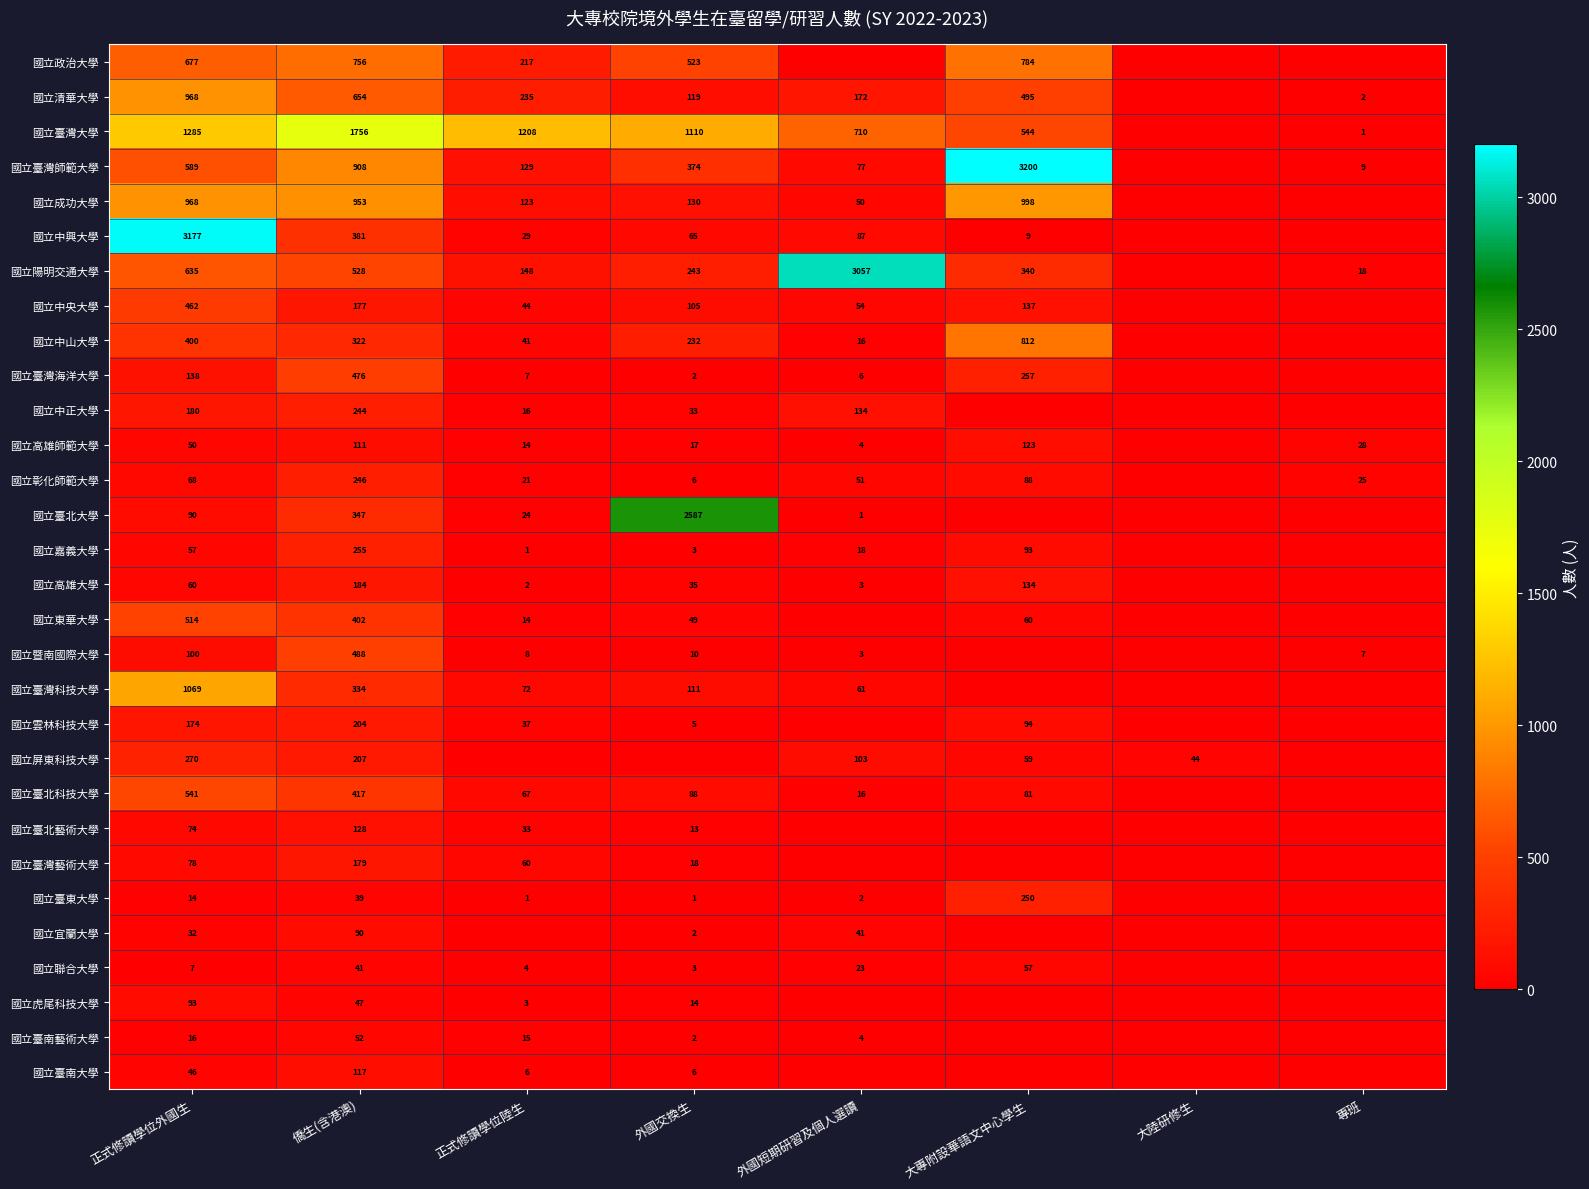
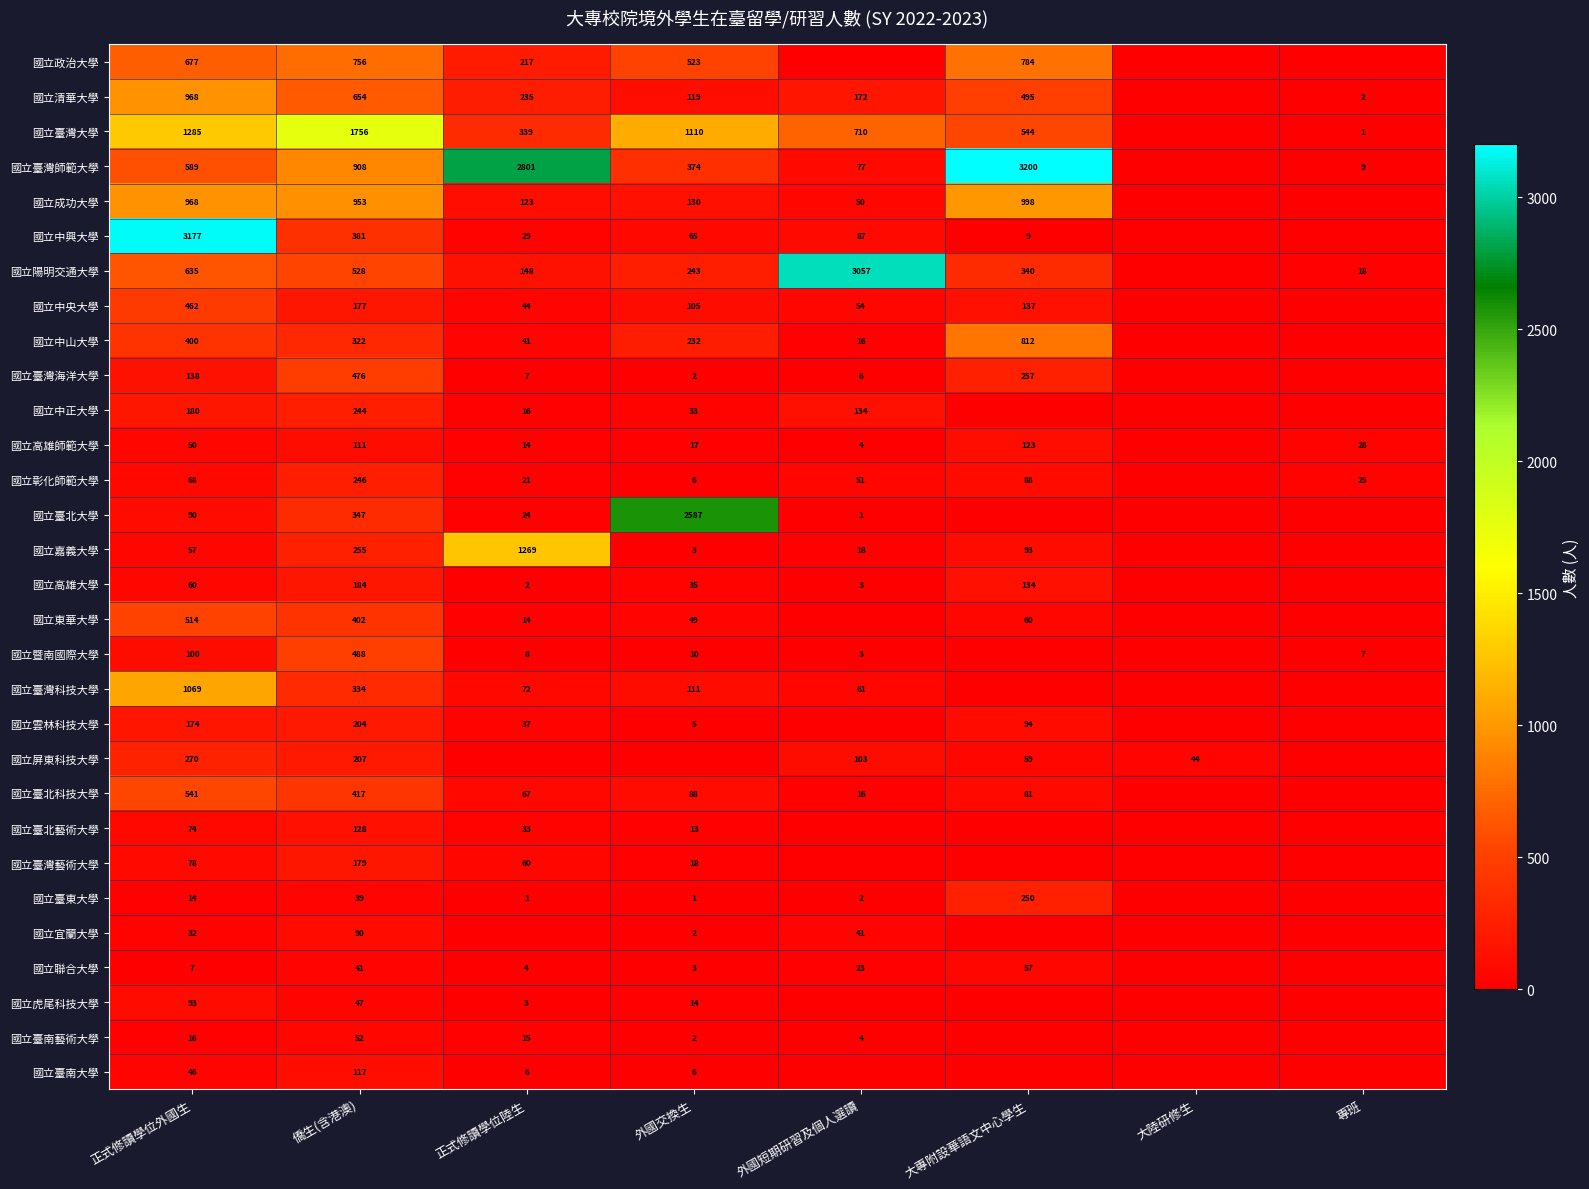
  {
    "國立政治大學": {
      "正式修讀學位外國生": 677,
      "僑生(含港澳)": 756,
      "正式修讀學位陸生": 217,
      "外國交換生": 523,
      "大專附設華語文中心學生": 784
    },
    "國立清華大學": {
      "正式修讀學位外國生": 968,
      "僑生(含港澳)": 654,
      "正式修讀學位陸生": 235,
      "外國交換生": 119,
      "外國短期研習及個人選讀": 172,
      "大專附設華語文中心學生": 495,
      "專班": 2
    },
    "國立臺灣大學": {
      "正式修讀學位外國生": 1285,
      "僑生(含港澳)": 1756,
-     "正式修讀學位陸生": 1208,
+     "正式修讀學位陸生": 339,
      "外國交換生": 1110,
      "外國短期研習及個人選讀": 710,
      "大專附設華語文中心學生": 544,
      "專班": 1
    },
    "國立臺灣師範大學": {
      "正式修讀學位外國生": 589,
      "僑生(含港澳)": 908,
-     "正式修讀學位陸生": 129,
+     "正式修讀學位陸生": 2801,
      "外國交換生": 374,
      "外國短期研習及個人選讀": 77,
      "大專附設華語文中心學生": 3200,
      "專班": 9
    },
    "國立成功大學": {
      "正式修讀學位外國生": 968,
      "僑生(含港澳)": 953,
      "正式修讀學位陸生": 123,
      "外國交換生": 130,
      "外國短期研習及個人選讀": 50,
      "大專附設華語文中心學生": 998
    },
    "國立中興大學": {
      "正式修讀學位外國生": 3177,
      "僑生(含港澳)": 381,
      "正式修讀學位陸生": 29,
      "外國交換生": 65,
      "外國短期研習及個人選讀": 87,
      "大專附設華語文中心學生": 9
    },
    "國立陽明交通大學": {
      "正式修讀學位外國生": 635,
      "僑生(含港澳)": 528,
      "正式修讀學位陸生": 148,
      "外國交換生": 243,
      "外國短期研習及個人選讀": 3057,
      "大專附設華語文中心學生": 340,
      "專班": 18
    },
    "國立中央大學": {
      "正式修讀學位外國生": 462,
      "僑生(含港澳)": 177,
      "正式修讀學位陸生": 44,
      "外國交換生": 105,
      "外國短期研習及個人選讀": 54,
      "大專附設華語文中心學生": 137
    },
    "國立中山大學": {
      "正式修讀學位外國生": 400,
      "僑生(含港澳)": 322,
      "正式修讀學位陸生": 41,
      "外國交換生": 232,
      "外國短期研習及個人選讀": 16,
      "大專附設華語文中心學生": 812
    },
    "國立臺灣海洋大學": {
      "正式修讀學位外國生": 138,
      "僑生(含港澳)": 476,
      "正式修讀學位陸生": 7,
      "外國交換生": 2,
      "外國短期研習及個人選讀": 6,
      "大專附設華語文中心學生": 257
    },
    "國立中正大學": {
      "正式修讀學位外國生": 180,
      "僑生(含港澳)": 244,
      "正式修讀學位陸生": 16,
      "外國交換生": 33,
      "外國短期研習及個人選讀": 134
    },
    "國立高雄師範大學": {
      "正式修讀學位外國生": 50,
      "僑生(含港澳)": 111,
      "正式修讀學位陸生": 14,
      "外國交換生": 17,
      "外國短期研習及個人選讀": 4,
      "大專附設華語文中心學生": 123,
      "專班": 28
    },
    "國立彰化師範大學": {
      "正式修讀學位外國生": 68,
      "僑生(含港澳)": 246,
      "正式修讀學位陸生": 21,
      "外國交換生": 6,
      "外國短期研習及個人選讀": 51,
      "大專附設華語文中心學生": 88,
      "專班": 25
    },
    "國立臺北大學": {
      "正式修讀學位外國生": 90,
      "僑生(含港澳)": 347,
      "正式修讀學位陸生": 24,
      "外國交換生": 2587,
      "外國短期研習及個人選讀": 1
    },
    "國立嘉義大學": {
      "正式修讀學位外國生": 57,
      "僑生(含港澳)": 255,
-     "正式修讀學位陸生": 1,
+     "正式修讀學位陸生": 1269,
      "外國交換生": 3,
      "外國短期研習及個人選讀": 18,
      "大專附設華語文中心學生": 93
    },
    "國立高雄大學": {
      "正式修讀學位外國生": 60,
      "僑生(含港澳)": 184,
      "正式修讀學位陸生": 2,
      "外國交換生": 35,
      "外國短期研習及個人選讀": 3,
      "大專附設華語文中心學生": 134
    },
    "國立東華大學": {
      "正式修讀學位外國生": 514,
      "僑生(含港澳)": 402,
      "正式修讀學位陸生": 14,
      "外國交換生": 49,
      "大專附設華語文中心學生": 60
    },
    "國立暨南國際大學": {
      "正式修讀學位外國生": 100,
      "僑生(含港澳)": 488,
      "正式修讀學位陸生": 8,
      "外國交換生": 10,
      "外國短期研習及個人選讀": 3,
      "專班": 7
    },
    "國立臺灣科技大學": {
      "正式修讀學位外國生": 1069,
      "僑生(含港澳)": 334,
      "正式修讀學位陸生": 72,
      "外國交換生": 111,
      "外國短期研習及個人選讀": 61
    },
    "國立雲林科技大學": {
      "正式修讀學位外國生": 174,
      "僑生(含港澳)": 204,
      "正式修讀學位陸生": 37,
      "外國交換生": 5,
      "大專附設華語文中心學生": 94
    },
    "國立屏東科技大學": {
      "正式修讀學位外國生": 270,
      "僑生(含港澳)": 207,
      "外國短期研習及個人選讀": 103,
      "大專附設華語文中心學生": 59,
      "大陸研修生": 44
    },
    "國立臺北科技大學": {
      "正式修讀學位外國生": 541,
      "僑生(含港澳)": 417,
      "正式修讀學位陸生": 67,
      "外國交換生": 88,
      "外國短期研習及個人選讀": 16,
      "大專附設華語文中心學生": 81
    },
    "國立臺北藝術大學": {
      "正式修讀學位外國生": 74,
      "僑生(含港澳)": 128,
      "正式修讀學位陸生": 33,
      "外國交換生": 13
    },
    "國立臺灣藝術大學": {
      "正式修讀學位外國生": 78,
      "僑生(含港澳)": 179,
      "正式修讀學位陸生": 60,
      "外國交換生": 18
    },
    "國立臺東大學": {
      "正式修讀學位外國生": 14,
      "僑生(含港澳)": 39,
      "正式修讀學位陸生": 1,
      "外國交換生": 1,
      "外國短期研習及個人選讀": 2,
      "大專附設華語文中心學生": 250
    },
    "國立宜蘭大學": {
      "正式修讀學位外國生": 32,
      "僑生(含港澳)": 90,
      "外國交換生": 2,
      "外國短期研習及個人選讀": 41
    },
    "國立聯合大學": {
      "正式修讀學位外國生": 7,
      "僑生(含港澳)": 41,
      "正式修讀學位陸生": 4,
      "外國交換生": 3,
      "外國短期研習及個人選讀": 23,
      "大專附設華語文中心學生": 57
    },
    "國立虎尾科技大學": {
      "正式修讀學位外國生": 93,
      "僑生(含港澳)": 47,
      "正式修讀學位陸生": 3,
      "外國交換生": 14
    },
    "國立臺南藝術大學": {
      "正式修讀學位外國生": 16,
      "僑生(含港澳)": 52,
      "正式修讀學位陸生": 15,
      "外國交換生": 2,
      "外國短期研習及個人選讀": 4
    },
    "國立臺南大學": {
      "正式修讀學位外國生": 46,
      "僑生(含港澳)": 117,
      "正式修讀學位陸生": 6,
      "外國交換生": 6
    }
  }
